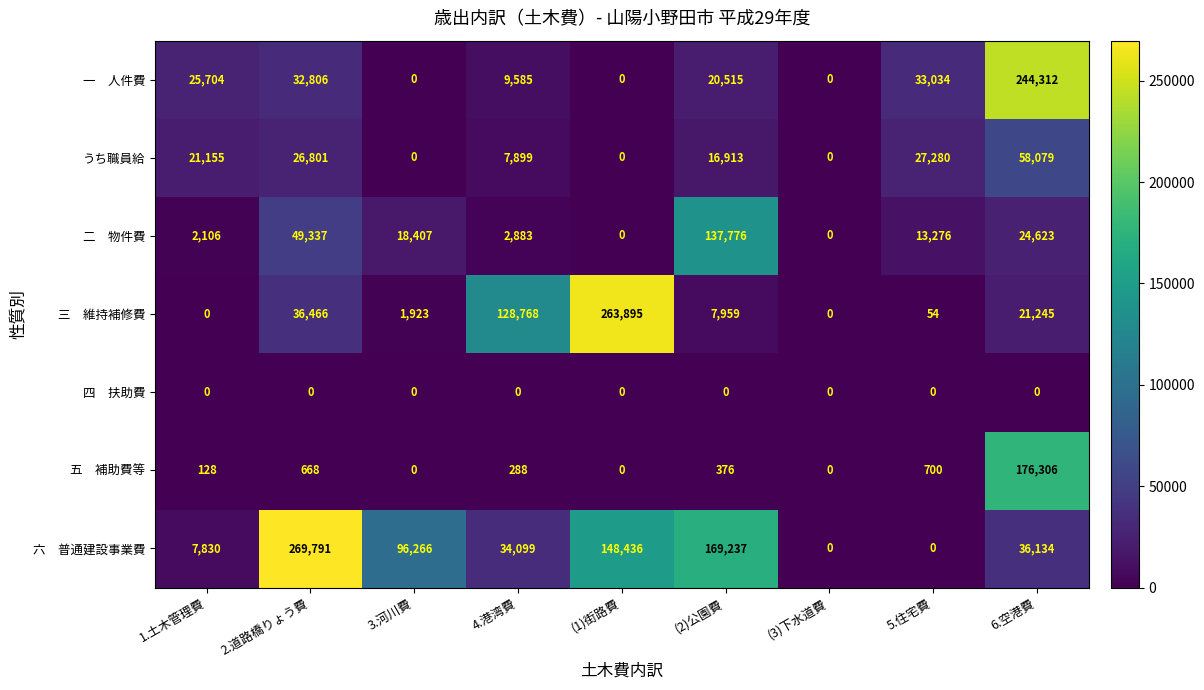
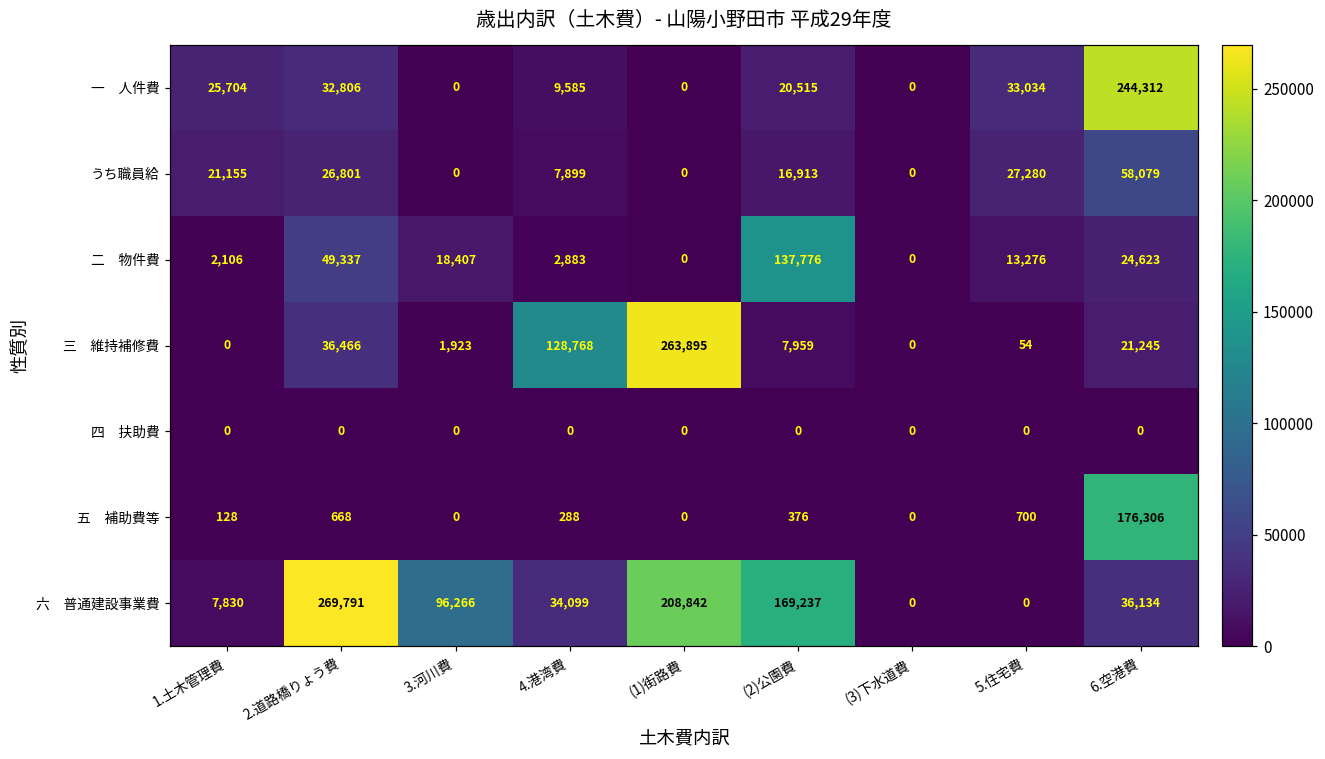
  {
    "一 人件費": {
      "1.土木管理費": "25,704",
      "2.道路橋りょう費": "32,806",
      "3.河川費": "0",
      "4.港湾費": "9,585",
      "(1)街路費": "0",
      "(2)公園費": "20,515",
      "(3)下水道費": "0",
      "5.住宅費": "33,034",
      "6.空港費": "244,312"
    },
    "うち職員給": {
      "1.土木管理費": "21,155",
      "2.道路橋りょう費": "26,801",
      "3.河川費": "0",
      "4.港湾費": "7,899",
      "(1)街路費": "0",
      "(2)公園費": "16,913",
      "(3)下水道費": "0",
      "5.住宅費": "27,280",
      "6.空港費": "58,079"
    },
    "二 物件費": {
      "1.土木管理費": "2,106",
      "2.道路橋りょう費": "49,337",
      "3.河川費": "18,407",
      "4.港湾費": "2,883",
      "(1)街路費": "0",
      "(2)公園費": "137,776",
      "(3)下水道費": "0",
      "5.住宅費": "13,276",
      "6.空港費": "24,623"
    },
    "三 維持補修費": {
      "1.土木管理費": "0",
      "2.道路橋りょう費": "36,466",
      "3.河川費": "1,923",
      "4.港湾費": "128,768",
      "(1)街路費": "263,895",
      "(2)公園費": "7,959",
      "(3)下水道費": "0",
      "5.住宅費": "54",
      "6.空港費": "21,245"
    },
    "四 扶助費": {
      "1.土木管理費": "0",
      "2.道路橋りょう費": "0",
      "3.河川費": "0",
      "4.港湾費": "0",
      "(1)街路費": "0",
      "(2)公園費": "0",
      "(3)下水道費": "0",
      "5.住宅費": "0",
      "6.空港費": "0"
    },
    "五 補助費等": {
      "1.土木管理費": "128",
      "2.道路橋りょう費": "668",
      "3.河川費": "0",
      "4.港湾費": "288",
      "(1)街路費": "0",
      "(2)公園費": "376",
      "(3)下水道費": "0",
      "5.住宅費": "700",
      "6.空港費": "176,306"
    },
    "六 普通建設事業費": {
      "1.土木管理費": "7,830",
      "2.道路橋りょう費": "269,791",
      "3.河川費": "96,266",
      "4.港湾費": "34,099",
-     "(1)街路費": "148,436",
+     "(1)街路費": "208,842",
      "(2)公園費": "169,237",
      "(3)下水道費": "0",
      "5.住宅費": "0",
      "6.空港費": "36,134"
    }
  }
